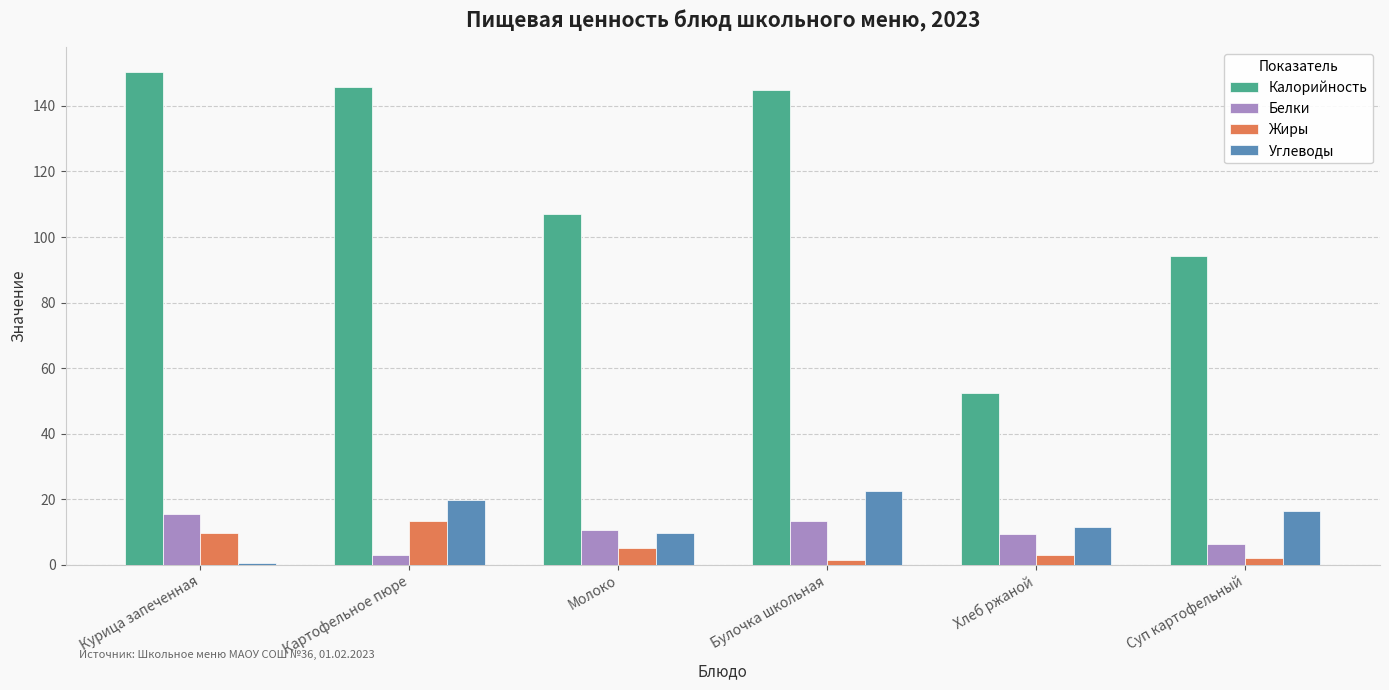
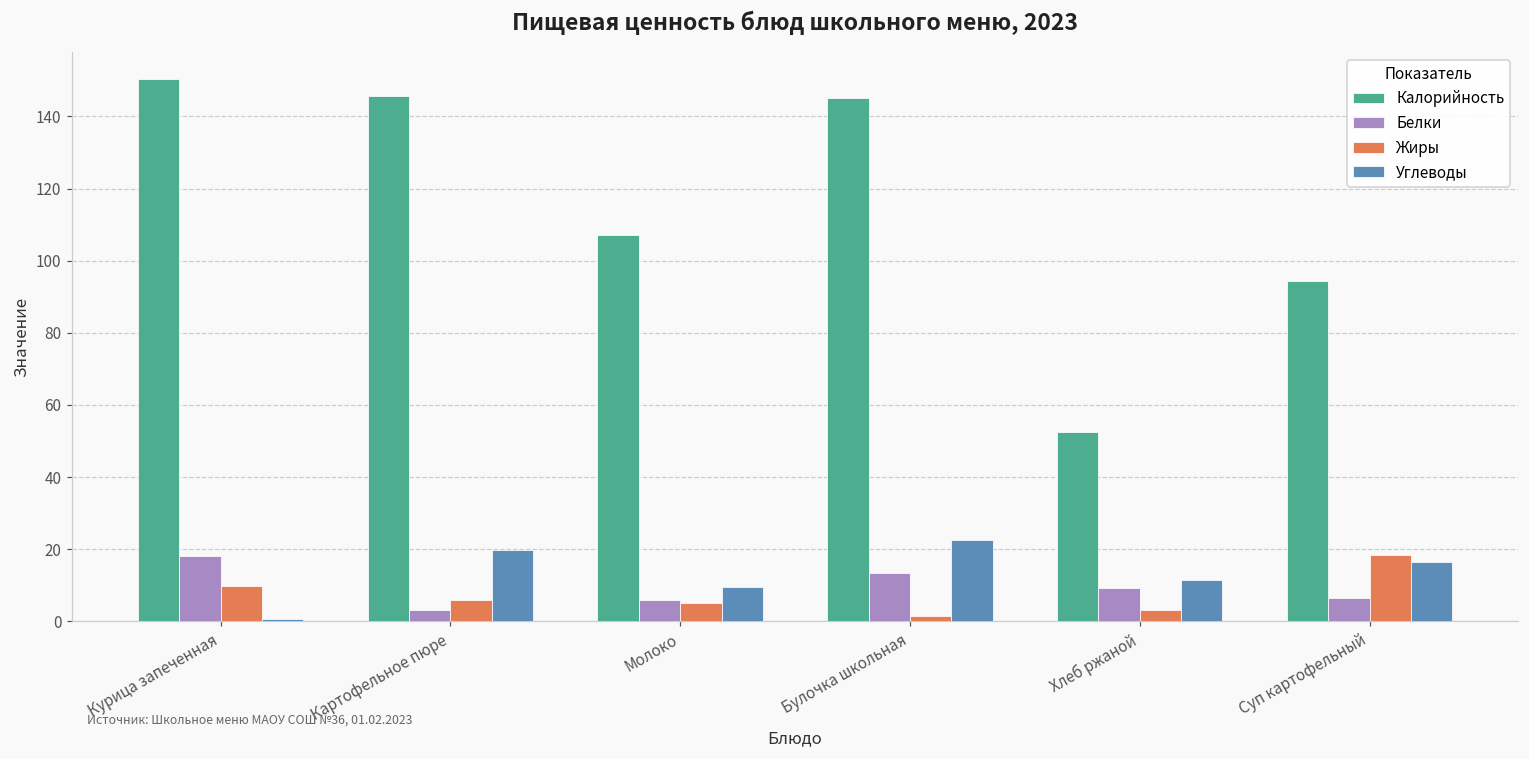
  {
    "Белки": {
-     "Курица запеченная": 15,
+     "Курица запеченная": 18,
      "Картофельное пюре": 3,
-     "Молоко": 11,
+     "Молоко": 6,
      "Булочка школьная": 13,
      "Хлеб ржаной": 9,
      "Суп картофельный": 6
    },
    "Жиры": {
      "Курица запеченная": 10,
-     "Картофельное пюре": 13,
+     "Картофельное пюре": 6,
      "Молоко": 5,
      "Булочка школьная": 2,
      "Хлеб ржаной": 3,
-     "Суп картофельный": 2
+     "Суп картофельный": 18
    }
  }
